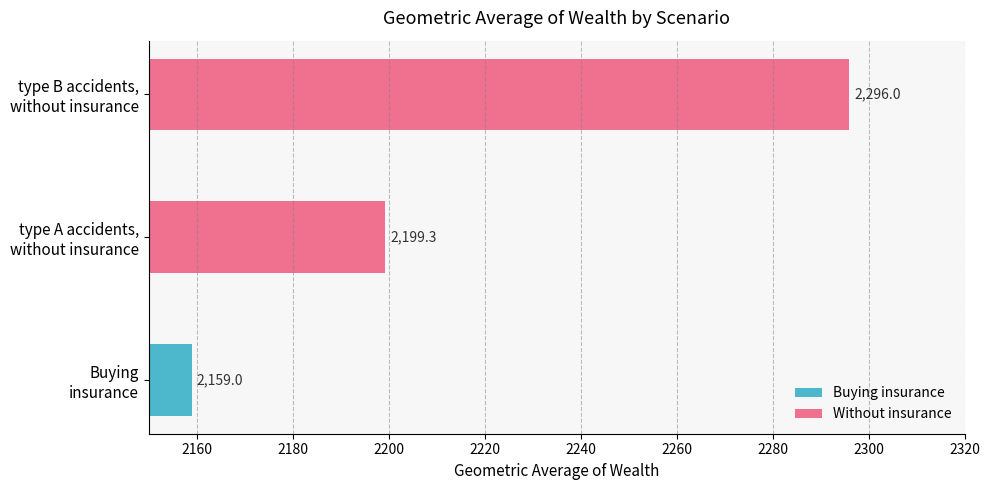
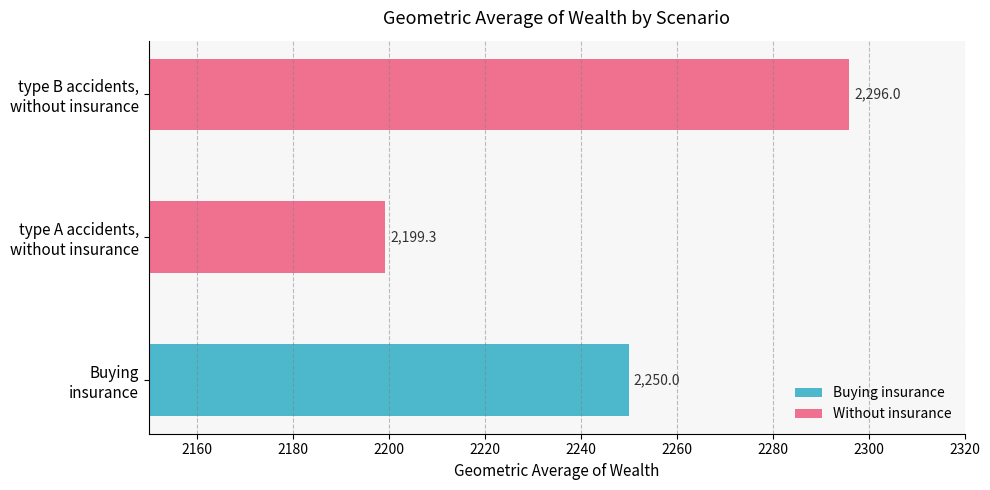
  {
    "type B accidents, without insurance": "2,296.0",
    "type A accidents, without insurance": "2,199.3",
-   "Buying insurance": "2,159.0"
+   "Buying insurance": "2,250.0"
  }
